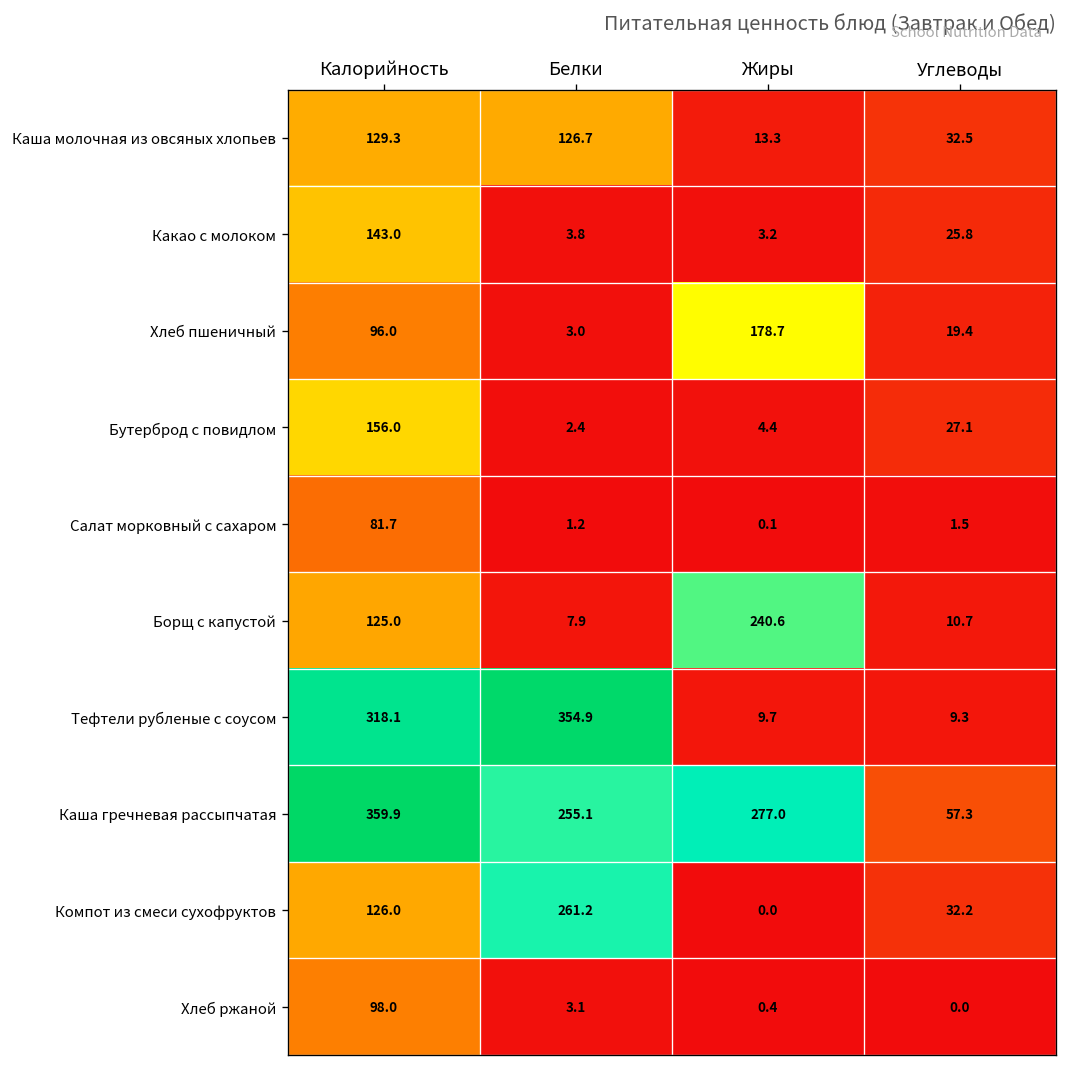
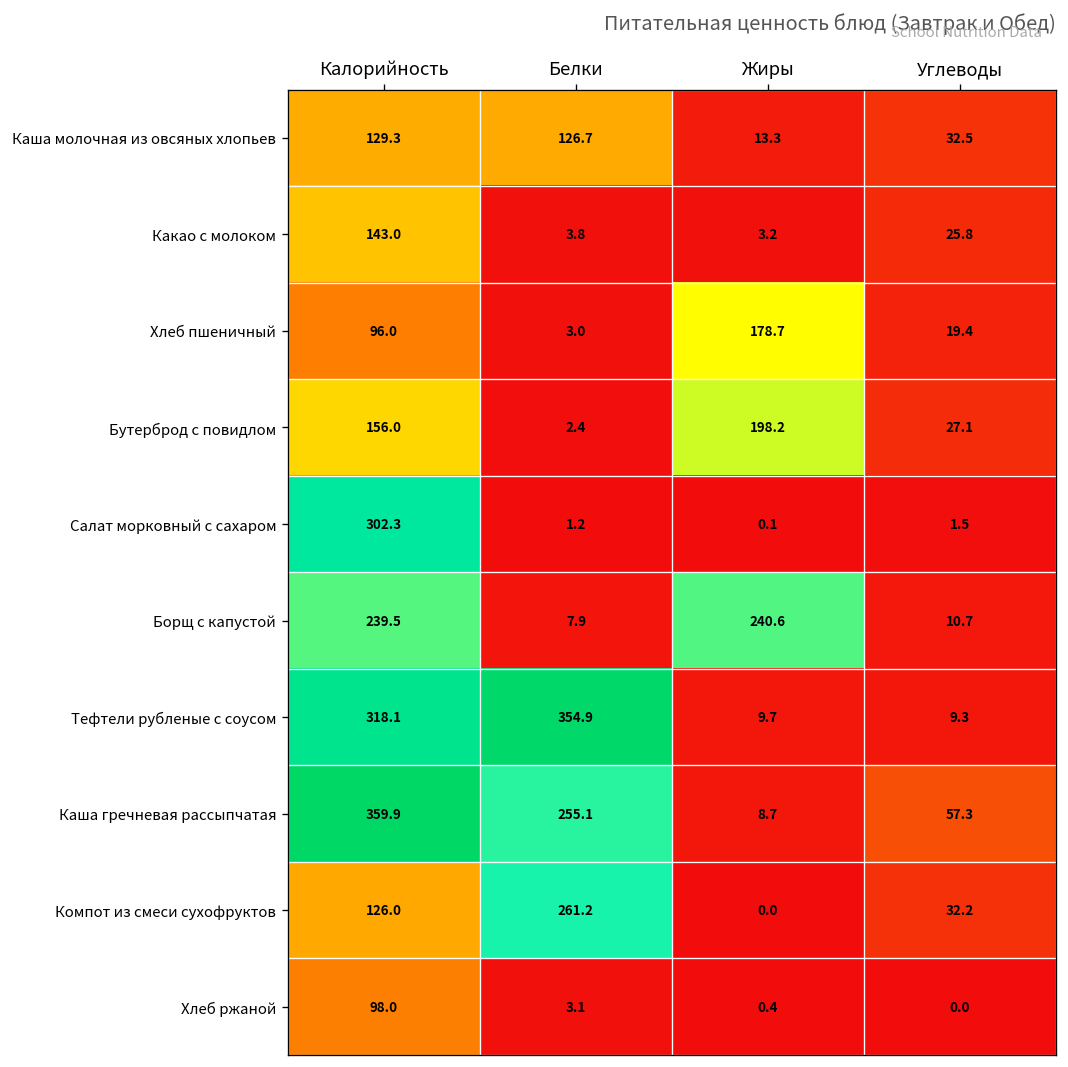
  {
    "Каша молочная из овсяных хлопьев": {
      "Калорийность": 129.3,
      "Белки": 126.7,
      "Жиры": 13.3,
      "Углеводы": 32.5
    },
    "Какао с молоком": {
      "Калорийность": 143.0,
      "Белки": 3.8,
      "Жиры": 3.2,
      "Углеводы": 25.8
    },
    "Хлеб пшеничный": {
      "Калорийность": 96.0,
      "Белки": 3.0,
      "Жиры": 178.7,
      "Углеводы": 19.4
    },
    "Бутерброд с повидлом": {
      "Калорийность": 156.0,
      "Белки": 2.4,
-     "Жиры": 4.4,
+     "Жиры": 198.2,
      "Углеводы": 27.1
    },
    "Салат морковный с сахаром": {
-     "Калорийность": 81.7,
+     "Калорийность": 302.3,
      "Белки": 1.2,
      "Жиры": 0.1,
      "Углеводы": 1.5
    },
    "Борщ с капустой": {
-     "Калорийность": 125.0,
+     "Калорийность": 239.5,
      "Белки": 7.9,
      "Жиры": 240.6,
      "Углеводы": 10.7
    },
    "Тефтели рубленые с соусом": {
      "Калорийность": 318.1,
      "Белки": 354.9,
      "Жиры": 9.7,
      "Углеводы": 9.3
    },
    "Каша гречневая рассыпчатая": {
      "Калорийность": 359.9,
      "Белки": 255.1,
-     "Жиры": 277.0,
+     "Жиры": 8.7,
      "Углеводы": 57.3
    },
    "Компот из смеси сухофруктов": {
      "Калорийность": 126.0,
      "Белки": 261.2,
      "Жиры": 0.0,
      "Углеводы": 32.2
    },
    "Хлеб ржаной": {
      "Калорийность": 98.0,
      "Белки": 3.1,
      "Жиры": 0.4,
      "Углеводы": 0.0
    }
  }
